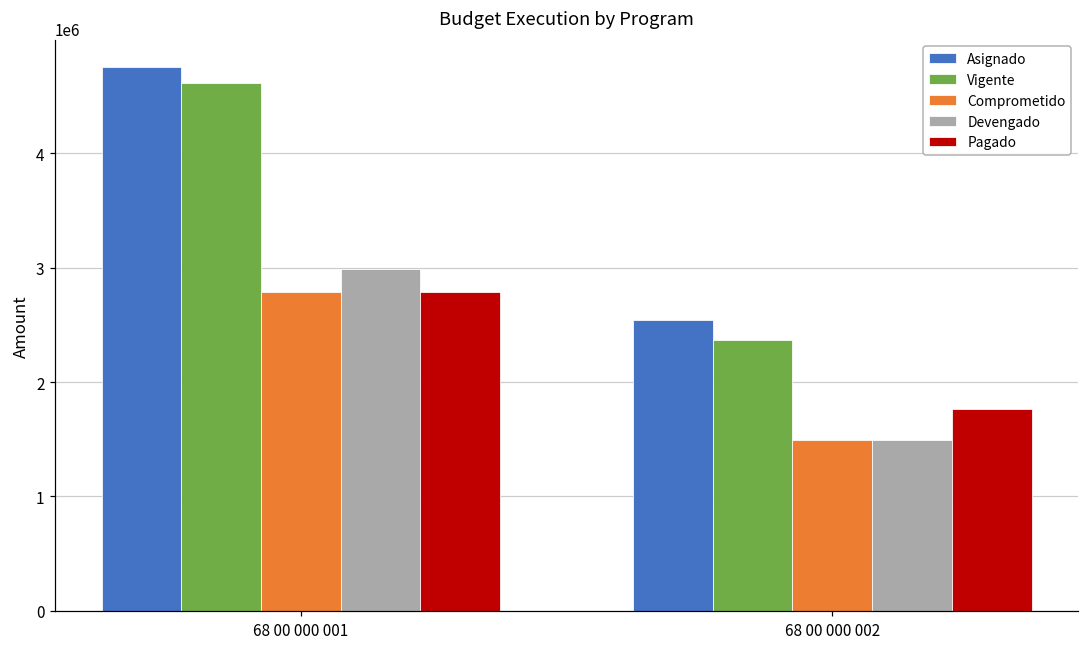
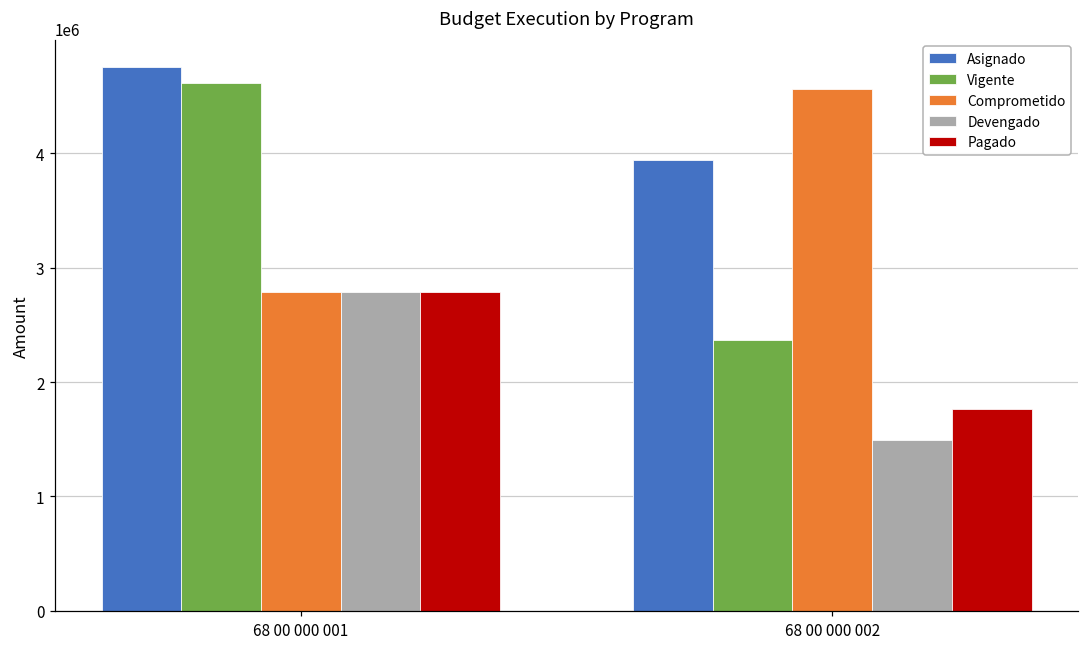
  {
    "Asignado": {
      "68 00 000 001": 4760000,
-     "68 00 000 002": 2540000
+     "68 00 000 002": 3940000
    },
    "Vigente": {
      "68 00 000 001": 4610000,
      "68 00 000 002": 2370000
    },
    "Comprometido": {
      "68 00 000 001": 2790000,
-     "68 00 000 002": 1490000
+     "68 00 000 002": 4560000
    },
    "Devengado": {
-     "68 00 000 001": 2990000,
+     "68 00 000 001": 2790000,
      "68 00 000 002": 1490000
    },
    "Pagado": {
      "68 00 000 001": 2790000,
      "68 00 000 002": 1770000
    }
  }
